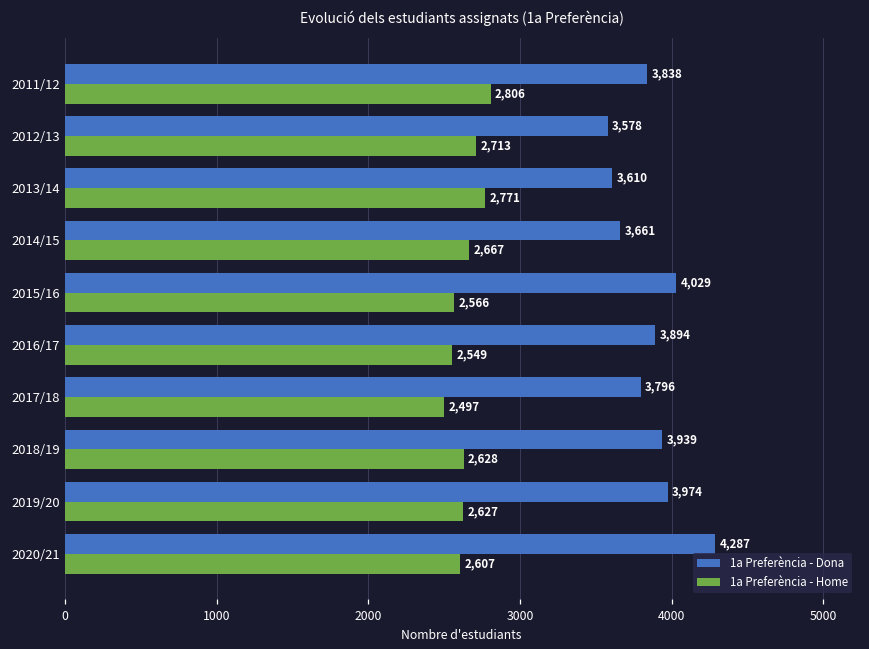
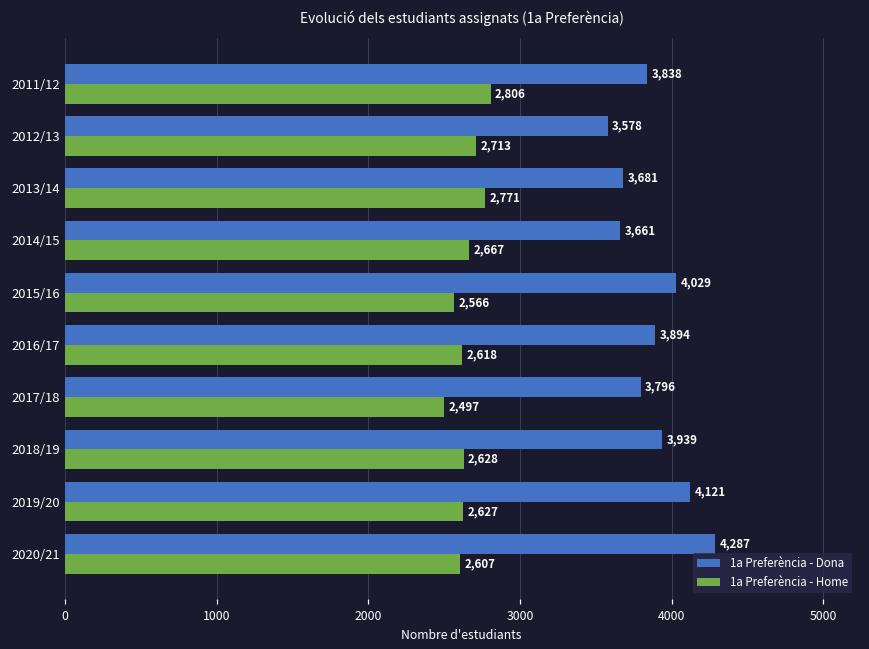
  {
    "1a Preferència - Dona": {
      "2011/12": "3,838",
      "2012/13": "3,578",
-     "2013/14": "3,610",
+     "2013/14": "3,681",
      "2014/15": "3,661",
      "2015/16": "4,029",
      "2016/17": "3,894",
      "2017/18": "3,796",
      "2018/19": "3,939",
-     "2019/20": "3,974",
+     "2019/20": "4,121",
      "2020/21": "4,287"
    },
    "1a Preferència - Home": {
      "2011/12": "2,806",
      "2012/13": "2,713",
      "2013/14": "2,771",
      "2014/15": "2,667",
      "2015/16": "2,566",
-     "2016/17": "2,549",
+     "2016/17": "2,618",
      "2017/18": "2,497",
      "2018/19": "2,628",
      "2019/20": "2,627",
      "2020/21": "2,607"
    }
  }
